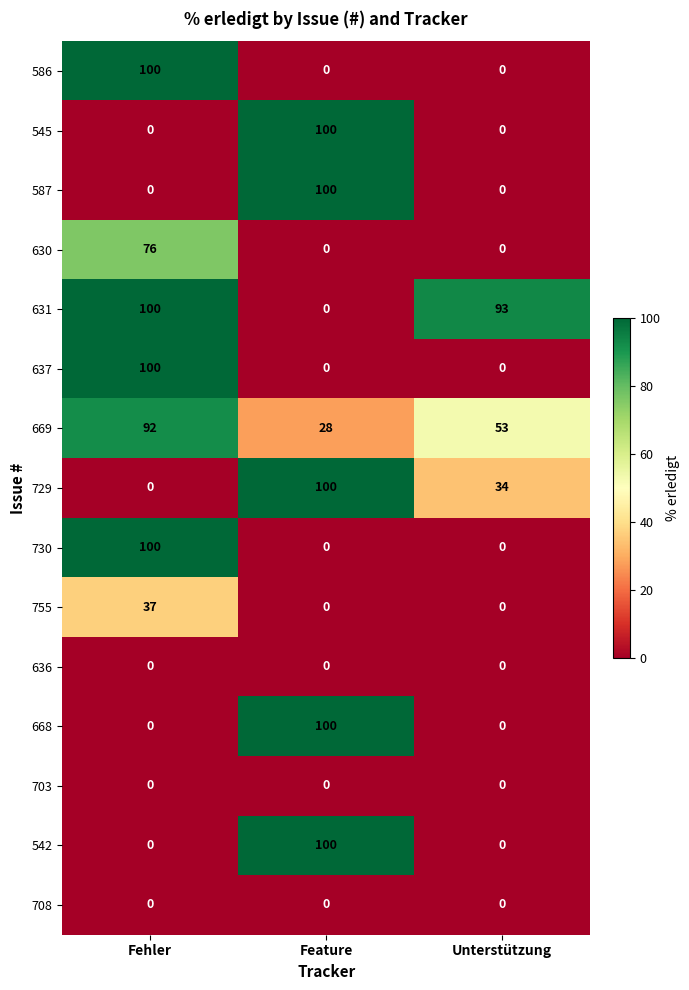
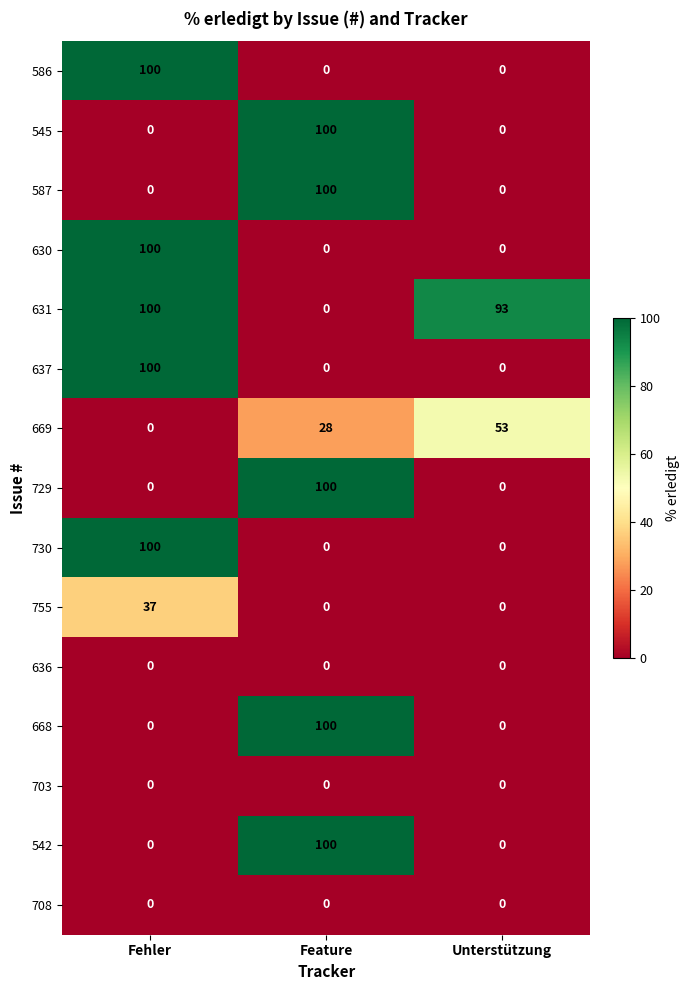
  {
    "586": {
      "Fehler": 100,
      "Feature": 0,
      "Unterstützung": 0
    },
    "545": {
      "Fehler": 0,
      "Feature": 100,
      "Unterstützung": 0
    },
    "587": {
      "Fehler": 0,
      "Feature": 100,
      "Unterstützung": 0
    },
    "630": {
-     "Fehler": 76,
+     "Fehler": 100,
      "Feature": 0,
      "Unterstützung": 0
    },
    "631": {
      "Fehler": 100,
      "Feature": 0,
      "Unterstützung": 93
    },
    "637": {
      "Fehler": 100,
      "Feature": 0,
      "Unterstützung": 0
    },
    "669": {
-     "Fehler": 92,
+     "Fehler": 0,
      "Feature": 28,
      "Unterstützung": 53
    },
    "729": {
      "Fehler": 0,
      "Feature": 100,
-     "Unterstützung": 34
+     "Unterstützung": 0
    },
    "730": {
      "Fehler": 100,
      "Feature": 0,
      "Unterstützung": 0
    },
    "755": {
      "Fehler": 37,
      "Feature": 0,
      "Unterstützung": 0
    },
    "636": {
      "Fehler": 0,
      "Feature": 0,
      "Unterstützung": 0
    },
    "668": {
      "Fehler": 0,
      "Feature": 100,
      "Unterstützung": 0
    },
    "703": {
      "Fehler": 0,
      "Feature": 0,
      "Unterstützung": 0
    },
    "542": {
      "Fehler": 0,
      "Feature": 100,
      "Unterstützung": 0
    },
    "708": {
      "Fehler": 0,
      "Feature": 0,
      "Unterstützung": 0
    }
  }
